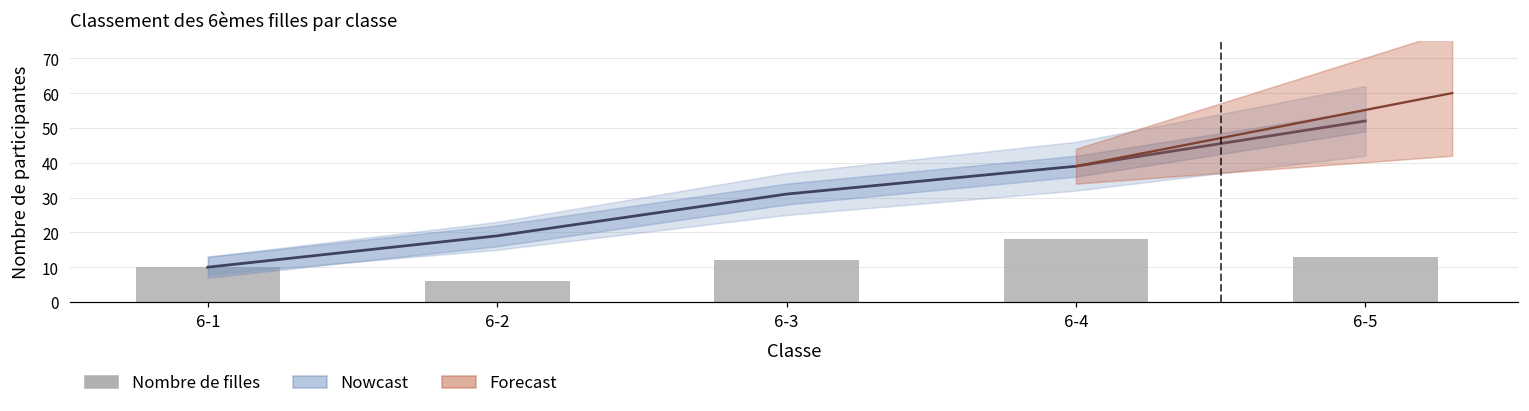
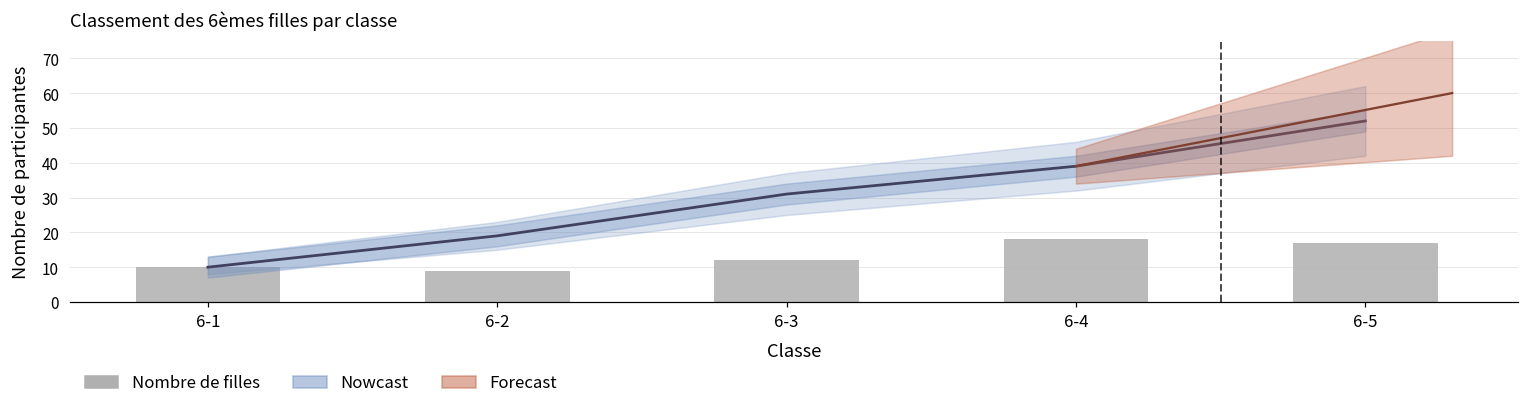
  {
    "Nombre de filles": {
      "6-1": 10,
-     "6-2": 6,
+     "6-2": 9,
      "6-3": 12,
      "6-4": 18,
-     "6-5": 13
+     "6-5": 17
    }
  }
